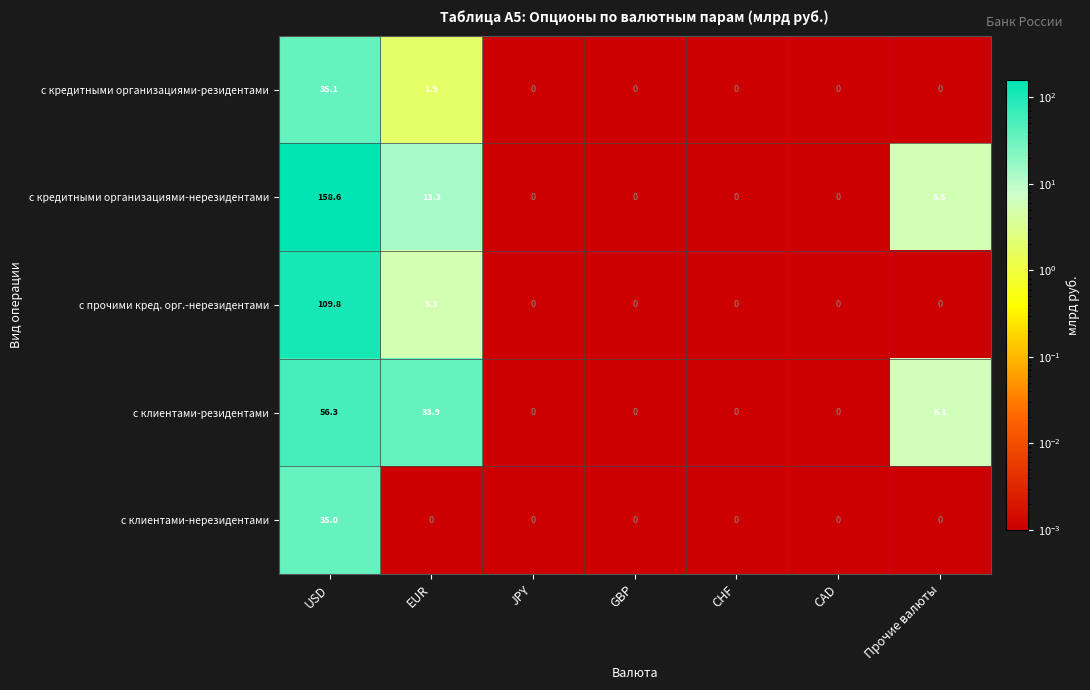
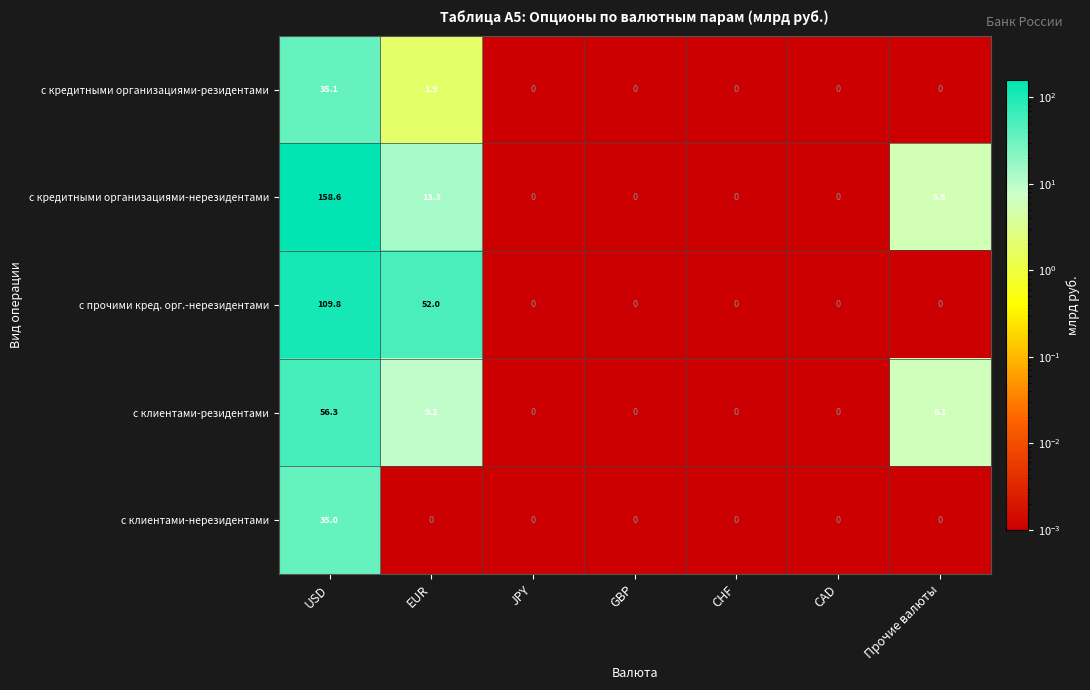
  {
    "с кредитными организациями-резидентами": {
      "USD": 35.1,
      "EUR": 1.9,
      "JPY": 0,
      "GBP": 0,
      "CHF": 0,
      "CAD": 0,
      "Прочие валюты": 0
    },
    "с кредитными организациями-нерезидентами": {
      "USD": 158.6,
      "EUR": 13.3,
      "JPY": 0,
      "GBP": 0,
      "CHF": 0,
      "CAD": 0,
      "Прочие валюты": 5.5
    },
    "с прочими кред. орг.-нерезидентами": {
      "USD": 109.8,
-     "EUR": 5.3,
+     "EUR": 52.0,
      "JPY": 0,
      "GBP": 0,
      "CHF": 0,
      "CAD": 0,
      "Прочие валюты": 0
    },
    "с клиентами-резидентами": {
      "USD": 56.3,
-     "EUR": 33.9,
+     "EUR": 9.2,
      "JPY": 0,
      "GBP": 0,
      "CHF": 0,
      "CAD": 0,
      "Прочие валюты": 6.1
    },
    "с клиентами-нерезидентами": {
      "USD": 35.0,
      "EUR": 0,
      "JPY": 0,
      "GBP": 0,
      "CHF": 0,
      "CAD": 0,
      "Прочие валюты": 0
    }
  }
